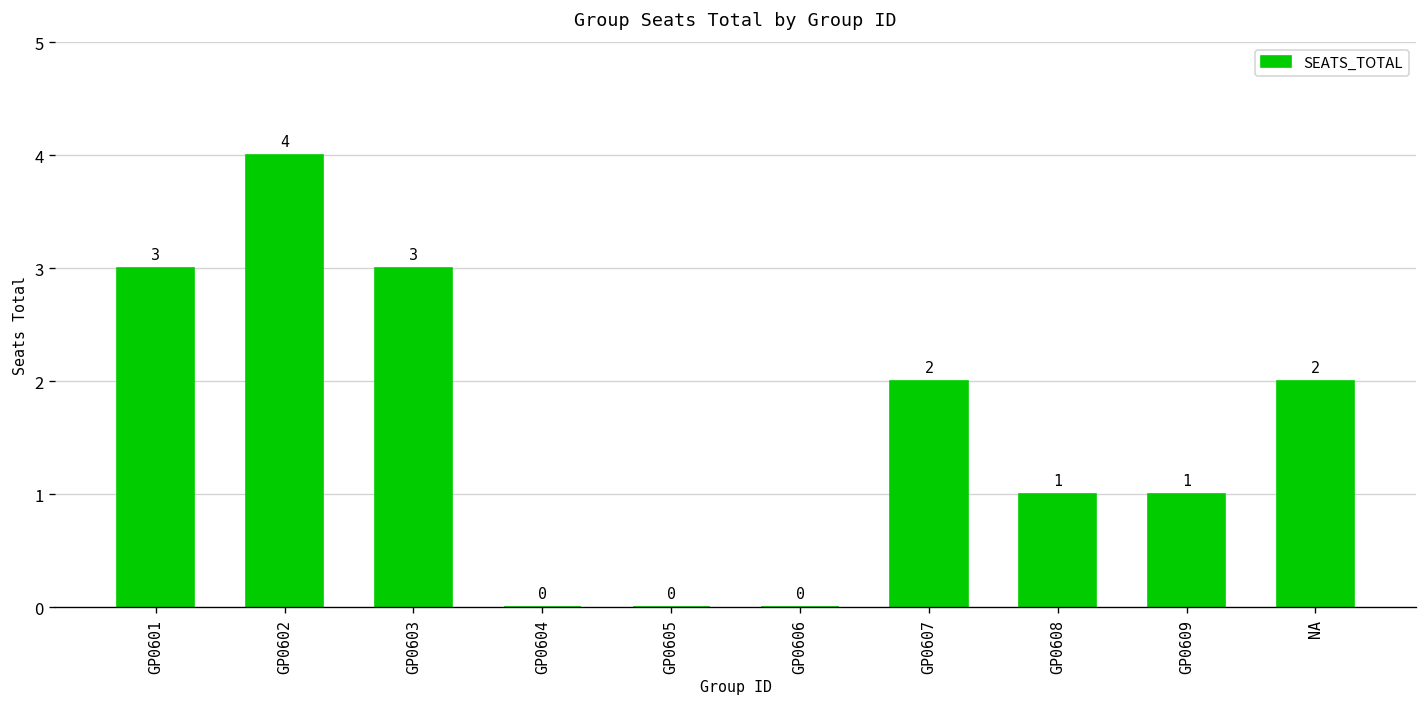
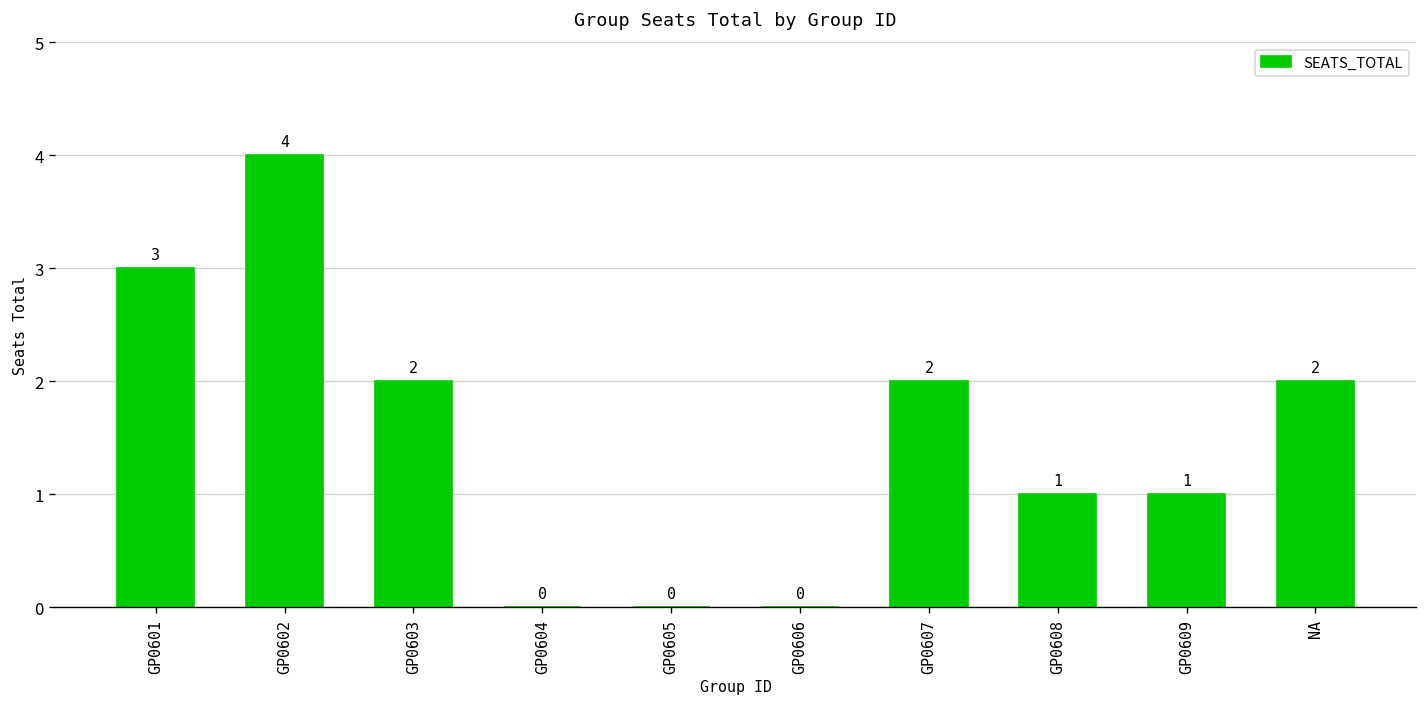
  {
    "GP0601": 3,
    "GP0602": 4,
-   "GP0603": 3,
+   "GP0603": 2,
    "GP0604": 0,
    "GP0605": 0,
    "GP0606": 0,
    "GP0607": 2,
    "GP0608": 1,
    "GP0609": 1,
    "NA": 2
  }
